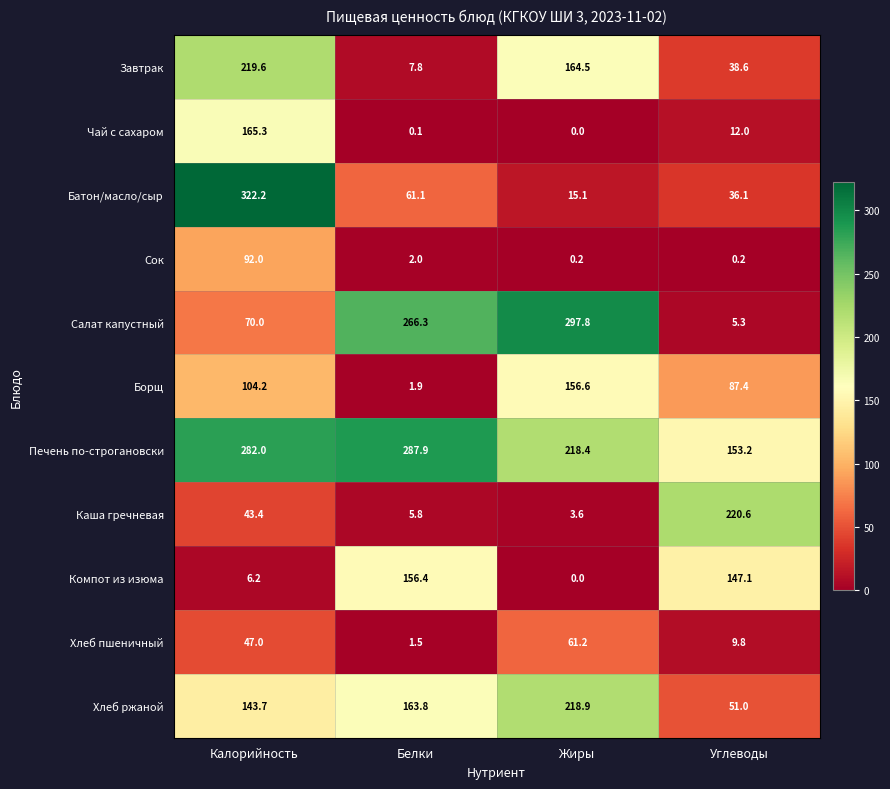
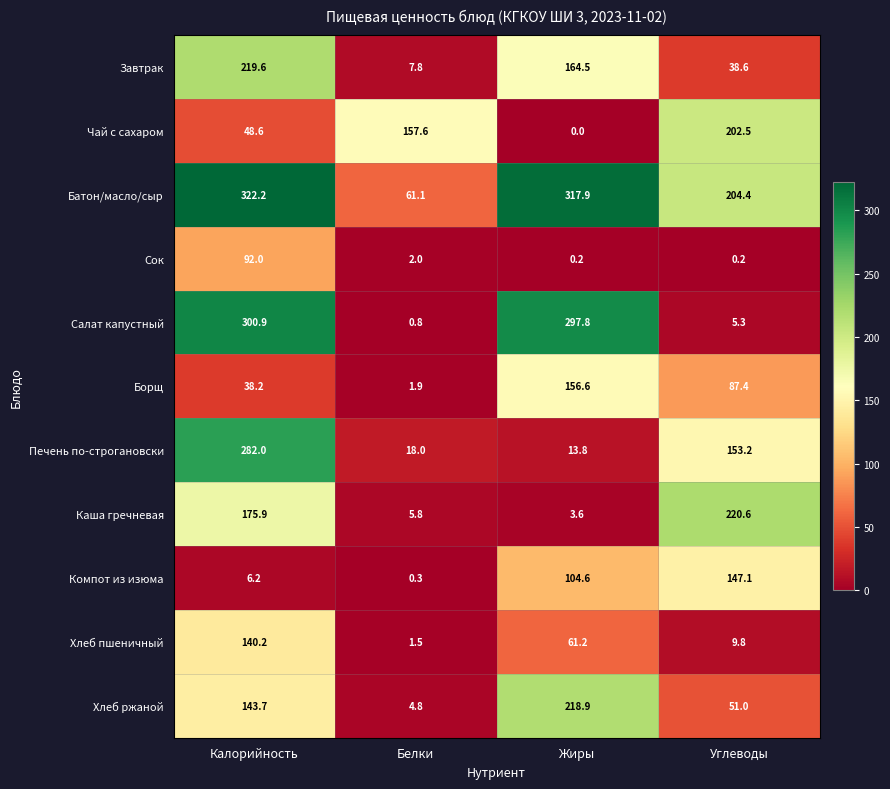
  {
    "Завтрак": {
      "Калорийность": 219.6,
      "Белки": 7.8,
      "Жиры": 164.5,
      "Углеводы": 38.6
    },
    "Чай с сахаром": {
-     "Калорийность": 165.3,
-     "Белки": 0.1,
+     "Калорийность": 48.6,
+     "Белки": 157.6,
      "Жиры": 0.0,
-     "Углеводы": 12.0
+     "Углеводы": 202.5
    },
    "Батон/масло/сыр": {
      "Калорийность": 322.2,
      "Белки": 61.1,
-     "Жиры": 15.1,
-     "Углеводы": 36.1
+     "Жиры": 317.9,
+     "Углеводы": 204.4
    },
    "Сок": {
      "Калорийность": 92.0,
      "Белки": 2.0,
      "Жиры": 0.2,
      "Углеводы": 0.2
    },
    "Салат капустный": {
-     "Калорийность": 70.0,
-     "Белки": 266.3,
+     "Калорийность": 300.9,
+     "Белки": 0.8,
      "Жиры": 297.8,
      "Углеводы": 5.3
    },
    "Борщ": {
-     "Калорийность": 104.2,
+     "Калорийность": 38.2,
      "Белки": 1.9,
      "Жиры": 156.6,
      "Углеводы": 87.4
    },
    "Печень по-строгановски": {
      "Калорийность": 282.0,
-     "Белки": 287.9,
-     "Жиры": 218.4,
+     "Белки": 18.0,
+     "Жиры": 13.8,
      "Углеводы": 153.2
    },
    "Каша гречневая": {
-     "Калорийность": 43.4,
+     "Калорийность": 175.9,
      "Белки": 5.8,
      "Жиры": 3.6,
      "Углеводы": 220.6
    },
    "Компот из изюма": {
      "Калорийность": 6.2,
-     "Белки": 156.4,
-     "Жиры": 0.0,
+     "Белки": 0.3,
+     "Жиры": 104.6,
      "Углеводы": 147.1
    },
    "Хлеб пшеничный": {
-     "Калорийность": 47.0,
+     "Калорийность": 140.2,
      "Белки": 1.5,
      "Жиры": 61.2,
      "Углеводы": 9.8
    },
    "Хлеб ржаной": {
      "Калорийность": 143.7,
-     "Белки": 163.8,
+     "Белки": 4.8,
      "Жиры": 218.9,
      "Углеводы": 51.0
    }
  }
